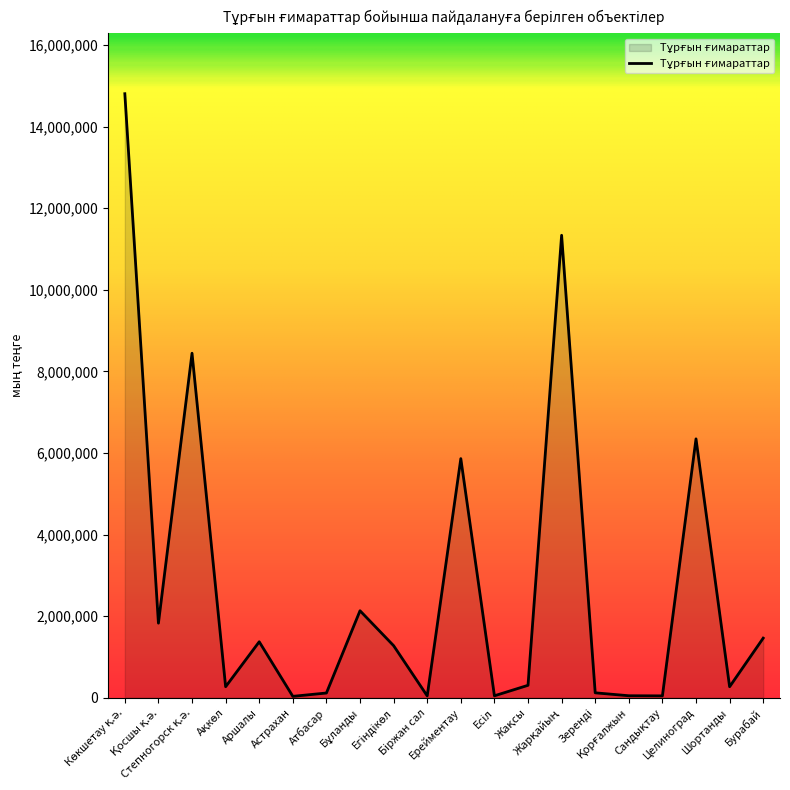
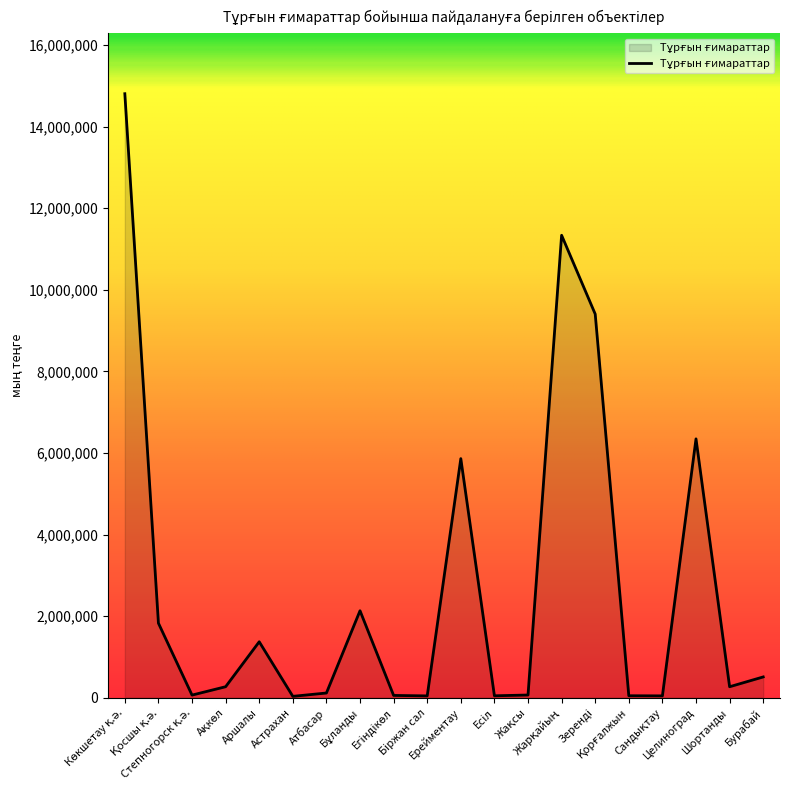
  {
    "Көкшетау қ.ә.": "14,800,000",
    "Қосшы қ.ә.": "1,800,000",
-   "Степногорск қ.ә.": "8,400,000",
+   "Степногорск қ.ә.": "100,000",
    "Ақкөл": "300,000",
    "Аршалы": "1,400,000",
    "Астрахан": "0",
    "Атбасар": "100,000",
    "Бұланды": "2,100,000",
-   "Егіндікөл": "1,300,000",
+   "Егіндікөл": "100,000",
    "Біржан сал": "0",
    "Ерейментау": "5,900,000",
    "Есіл": "0",
-   "Жақсы": "300,000",
+   "Жақсы": "100,000",
    "Жарқайың": "11,300,000",
-   "Зеренді": "100,000",
+   "Зеренді": "9,400,000",
    "Қорғалжын": "0",
    "Сандықтау": "0",
    "Целиноград": "6,300,000",
    "Шортанды": "300,000",
-   "Бурабай": "1,500,000"
+   "Бурабай": "500,000"
  }
